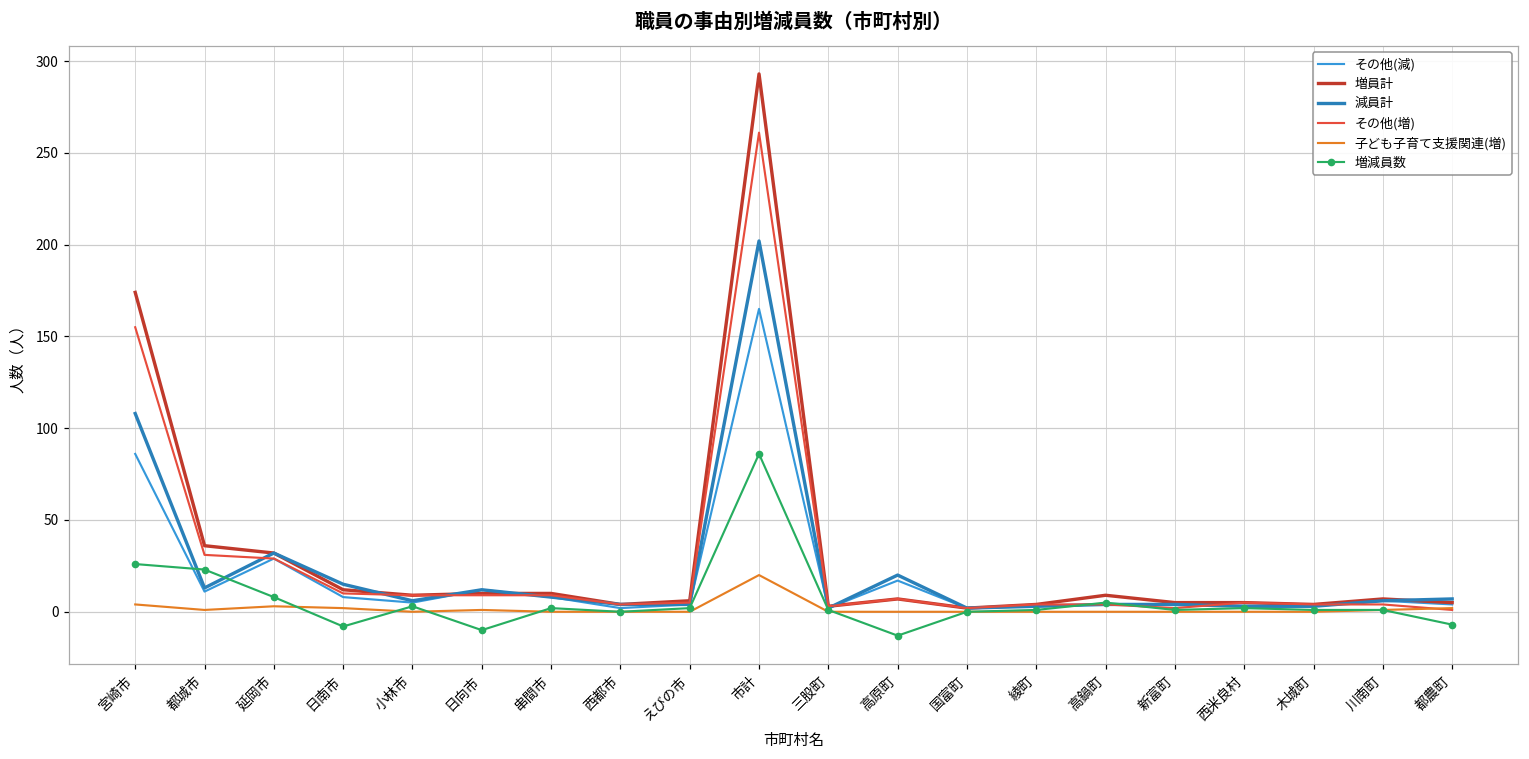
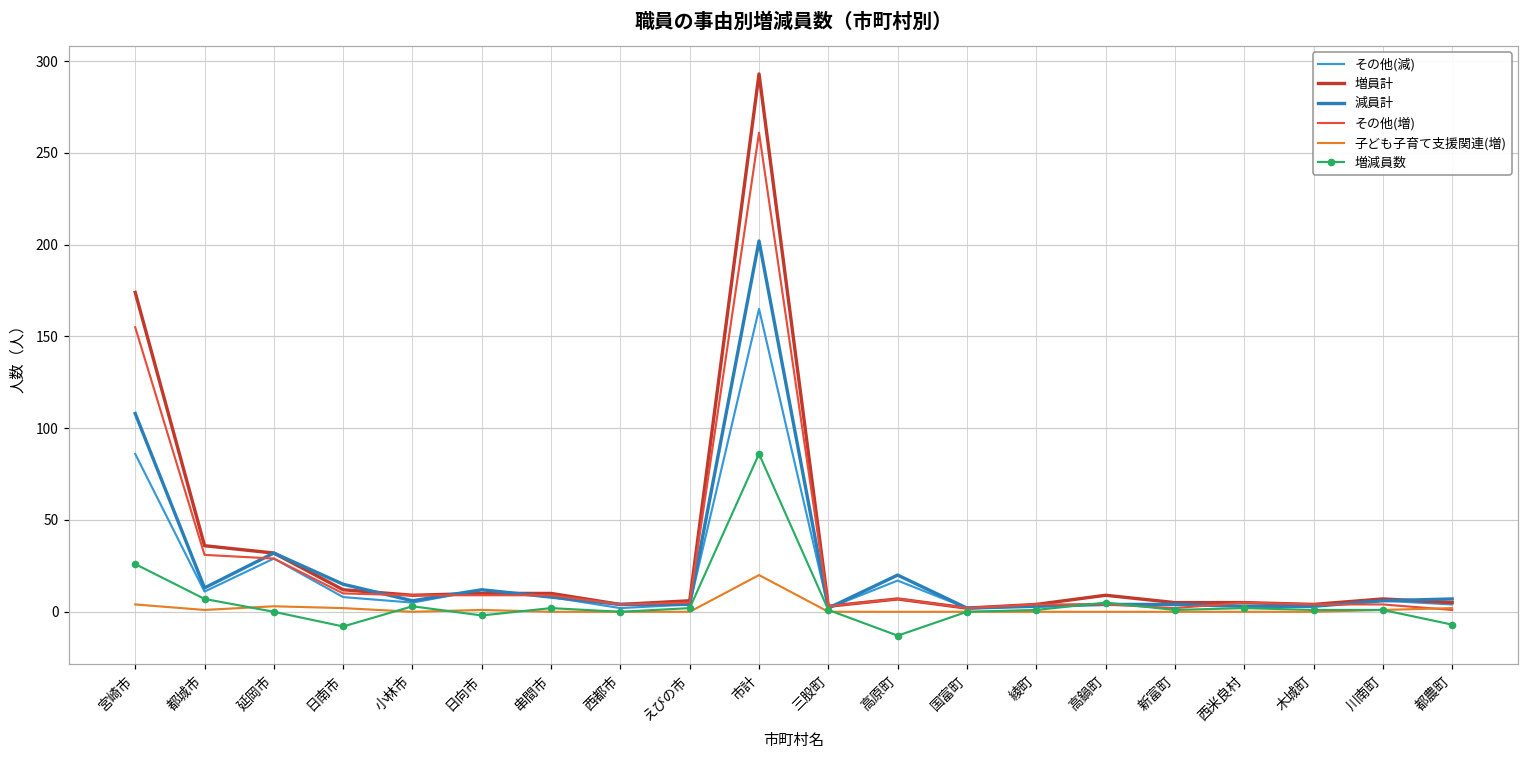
  {
    "増減員数": {
      "宮崎市": 26,
-     "都城市": 23,
-     "延岡市": 8,
+     "都城市": 7,
+     "延岡市": 0,
      "日南市": -8,
      "小林市": 3,
-     "日向市": -10,
+     "日向市": -2,
      "串間市": 2,
      "えびの市": 2,
      "市計": 86,
      "高原町": -13,
      "都農町": -7
    }
  }
